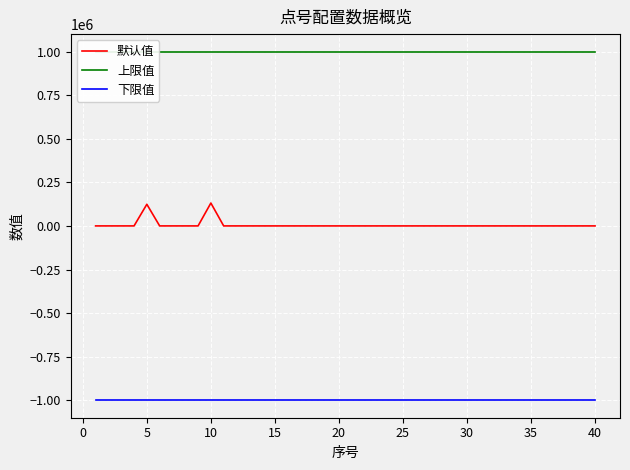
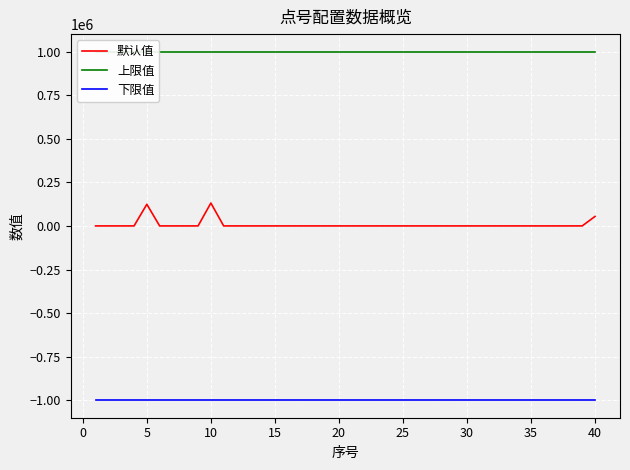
  {
    "默认值": {
      "5": 120000,
      "10": 130000,
      "15": 0,
      "20": 0,
      "25": 0,
      "30": 0,
      "35": 0,
-     "40": 0
+     "40": 50000
    },
    "上限值": {
      "10": 1000000,
      "15": 1000000,
      "20": 1000000,
      "25": 1000000,
      "30": 1000000,
      "35": 1000000,
      "40": 1000000
    },
    "下限值": {
      "5": -1000000,
      "10": -1000000,
      "15": -1000000,
      "20": -1000000,
      "25": -1000000,
      "30": -1000000,
      "35": -1000000,
      "40": -1000000
    }
  }
